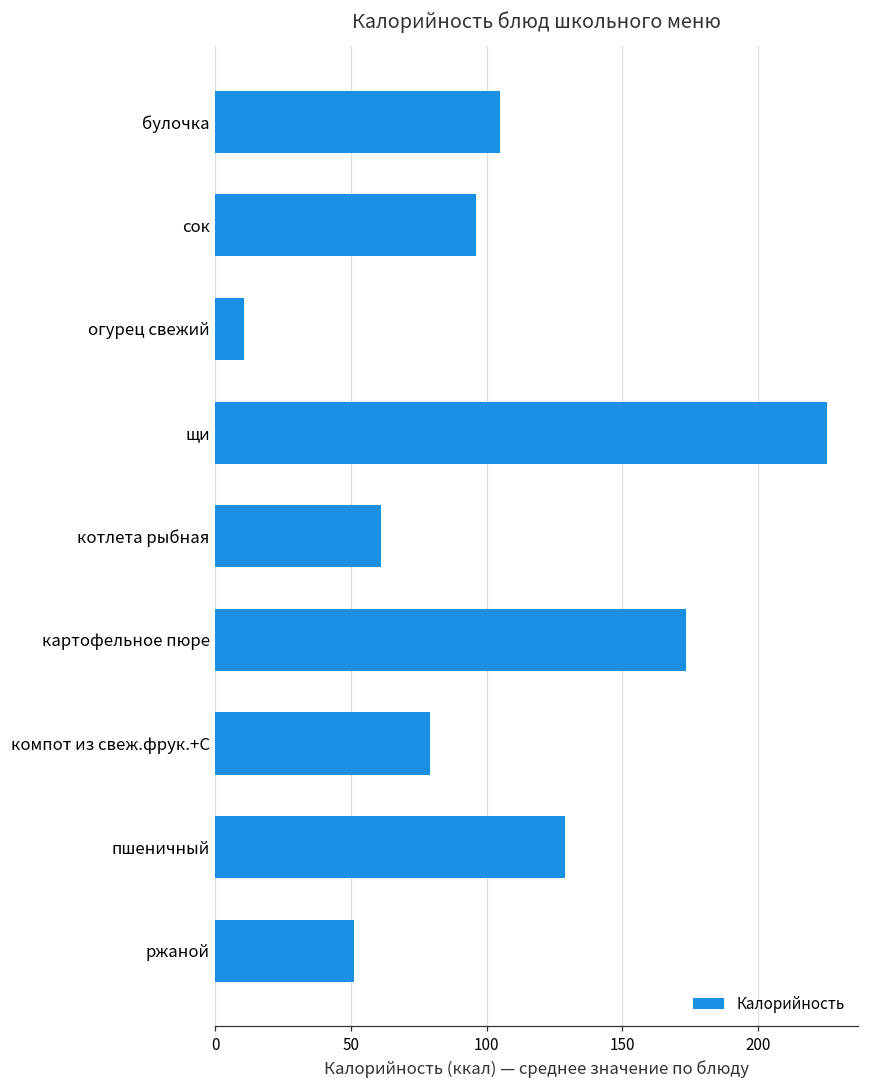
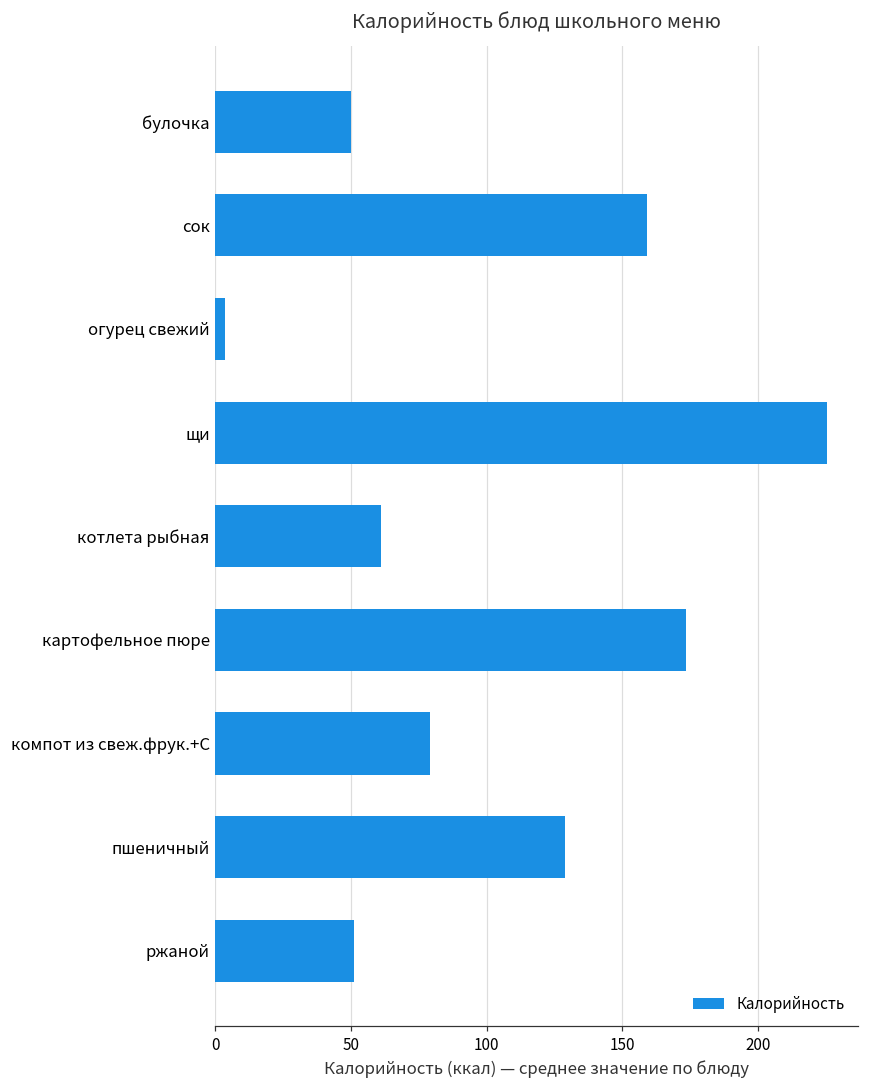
  {
-   "булочка": 105,
-   "сок": 96,
-   "огурец свежий": 11,
+   "булочка": 50,
+   "сок": 159,
+   "огурец свежий": 4,
    "щи": 226,
    "котлета рыбная": 61,
    "картофельное пюре": 174,
    "компот из свеж.фрук.+С": 79,
    "пшеничный": 129,
    "ржаной": 51
  }
